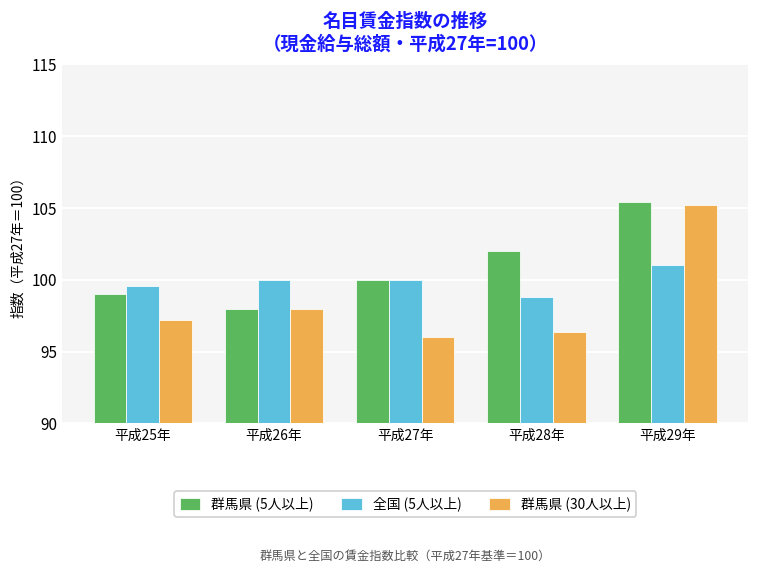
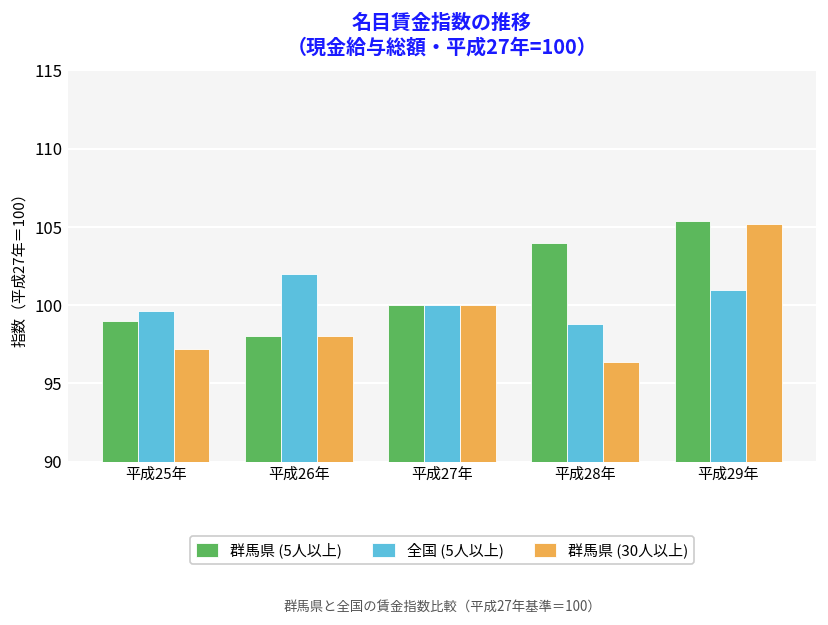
  {
    "群馬県 (5人以上)": {
      "平成25年": 99,
      "平成26年": 98,
      "平成27年": 100,
-     "平成28年": 102,
+     "平成28年": 104,
      "平成29年": 105.4
    },
    "全国 (5人以上)": {
      "平成25年": 99.6,
-     "平成26年": 100,
+     "平成26年": 102,
      "平成28年": 98.8,
      "平成29年": 101
    },
    "群馬県 (30人以上)": {
      "平成25年": 97.2,
      "平成26年": 98,
-     "平成27年": 96,
+     "平成27年": 100,
      "平成28年": 96.4,
      "平成29年": 105.2
    }
  }
